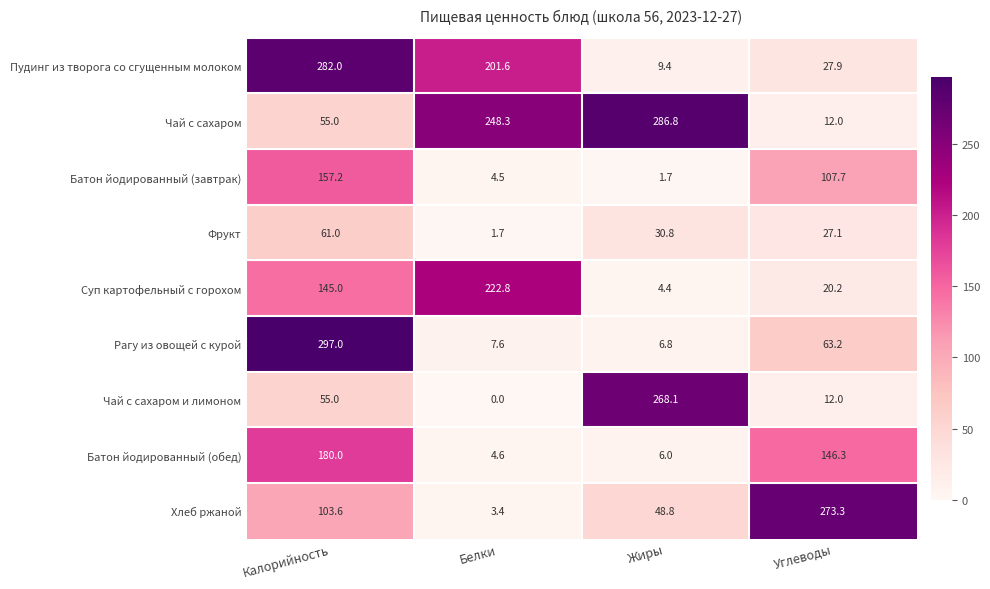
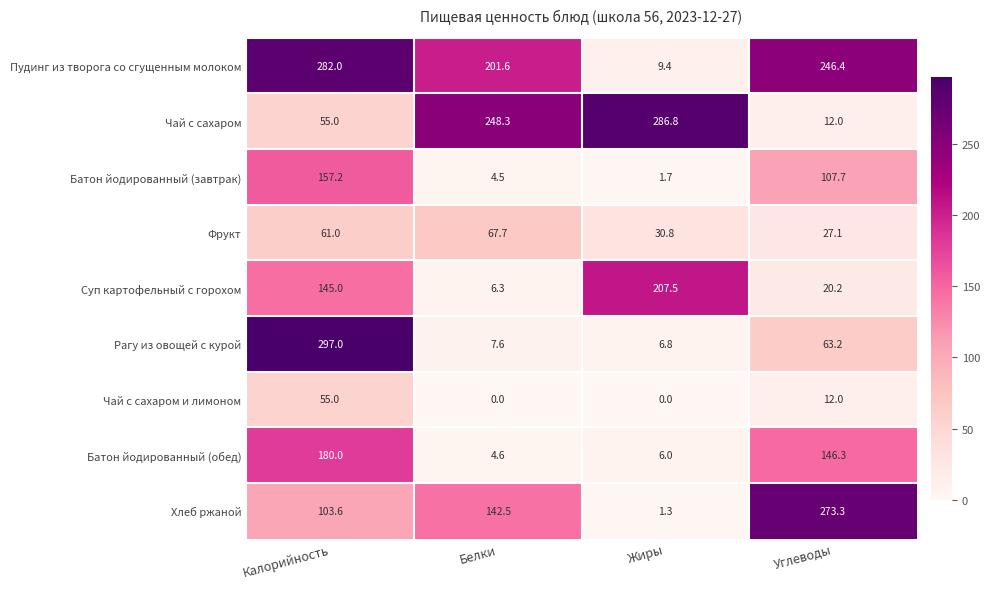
  {
    "Пудинг из творога со сгущенным молоком": {
      "Калорийность": 282.0,
      "Белки": 201.6,
      "Жиры": 9.4,
-     "Углеводы": 27.9
+     "Углеводы": 246.4
    },
    "Чай с сахаром": {
      "Калорийность": 55.0,
      "Белки": 248.3,
      "Жиры": 286.8,
      "Углеводы": 12.0
    },
    "Батон йодированный (завтрак)": {
      "Калорийность": 157.2,
      "Белки": 4.5,
      "Жиры": 1.7,
      "Углеводы": 107.7
    },
    "Фрукт": {
      "Калорийность": 61.0,
-     "Белки": 1.7,
+     "Белки": 67.7,
      "Жиры": 30.8,
      "Углеводы": 27.1
    },
    "Суп картофельный с горохом": {
      "Калорийность": 145.0,
-     "Белки": 222.8,
-     "Жиры": 4.4,
+     "Белки": 6.3,
+     "Жиры": 207.5,
      "Углеводы": 20.2
    },
    "Рагу из овощей с курой": {
      "Калорийность": 297.0,
      "Белки": 7.6,
      "Жиры": 6.8,
      "Углеводы": 63.2
    },
    "Чай с сахаром и лимоном": {
      "Калорийность": 55.0,
      "Белки": 0.0,
-     "Жиры": 268.1,
+     "Жиры": 0.0,
      "Углеводы": 12.0
    },
    "Батон йодированный (обед)": {
      "Калорийность": 180.0,
      "Белки": 4.6,
      "Жиры": 6.0,
      "Углеводы": 146.3
    },
    "Хлеб ржаной": {
      "Калорийность": 103.6,
-     "Белки": 3.4,
-     "Жиры": 48.8,
+     "Белки": 142.5,
+     "Жиры": 1.3,
      "Углеводы": 273.3
    }
  }
